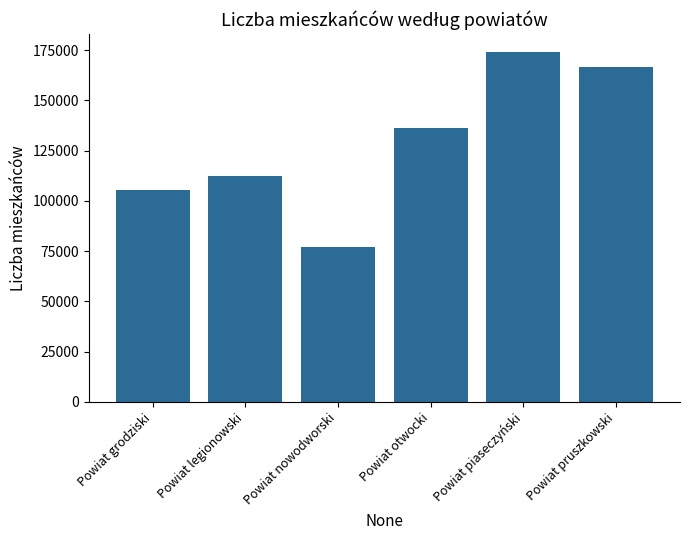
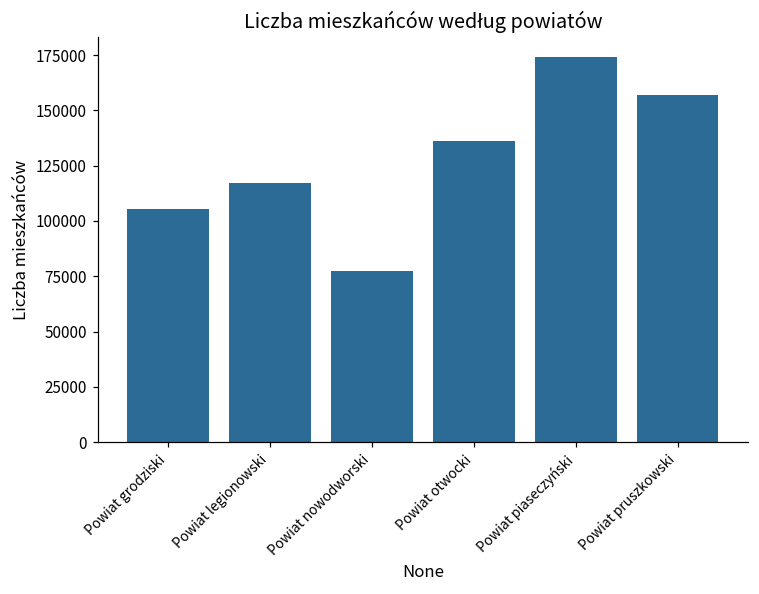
  {
    "Powiat grodziski": 105000,
-   "Powiat legionowski": 112000,
+   "Powiat legionowski": 117000,
    "Powiat nowodworski": 77000,
    "Powiat otwocki": 136000,
    "Powiat piaseczyński": 174000,
-   "Powiat pruszkowski": 167000
+   "Powiat pruszkowski": 157000
  }
